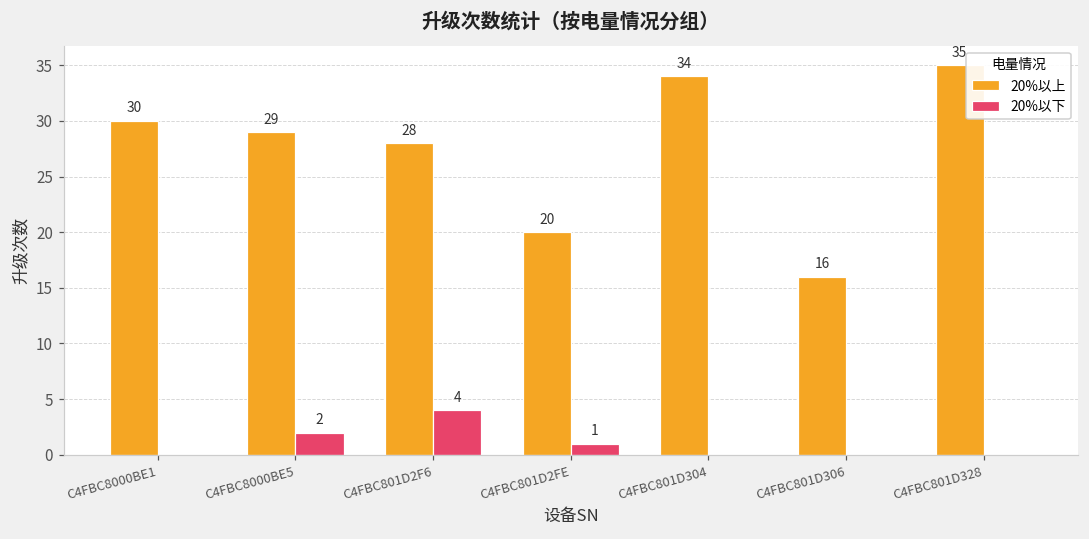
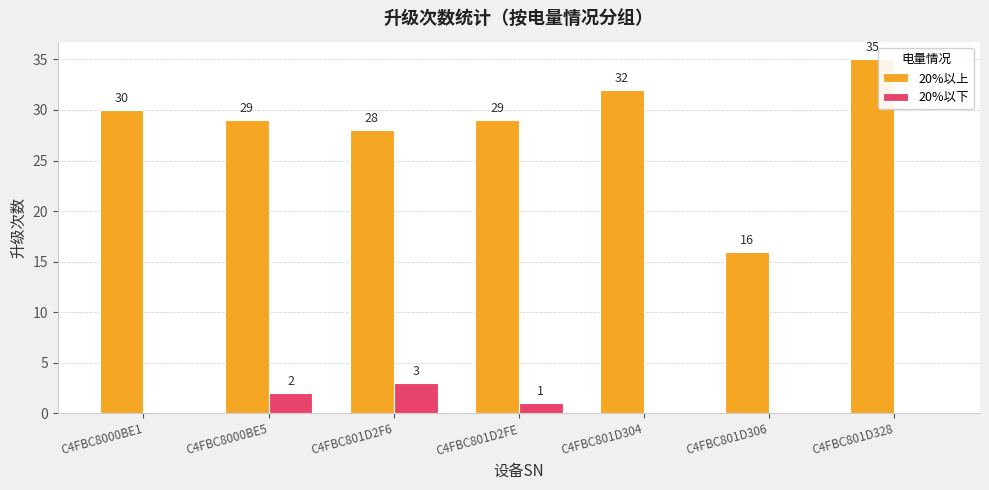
  {
    "20%以上": {
      "C4FBC8000BE1": 30,
      "C4FBC8000BE5": 29,
      "C4FBC801D2F6": 28,
-     "C4FBC801D2FE": 20,
-     "C4FBC801D304": 34,
+     "C4FBC801D2FE": 29,
+     "C4FBC801D304": 32,
      "C4FBC801D306": 16
    },
    "20%以下": {
      "C4FBC8000BE5": 2,
-     "C4FBC801D2F6": 4,
+     "C4FBC801D2F6": 3,
      "C4FBC801D2FE": 1
    }
  }
